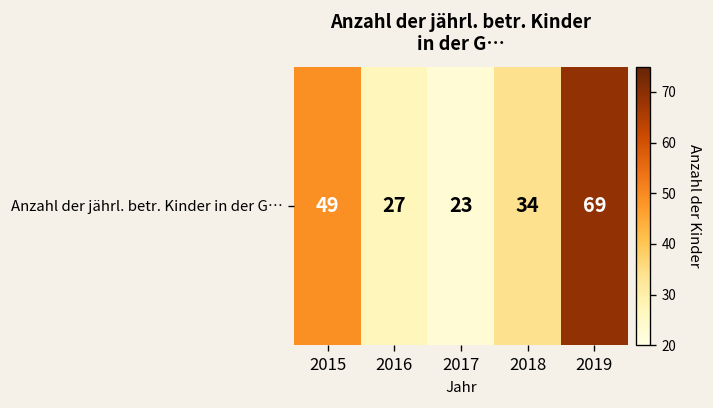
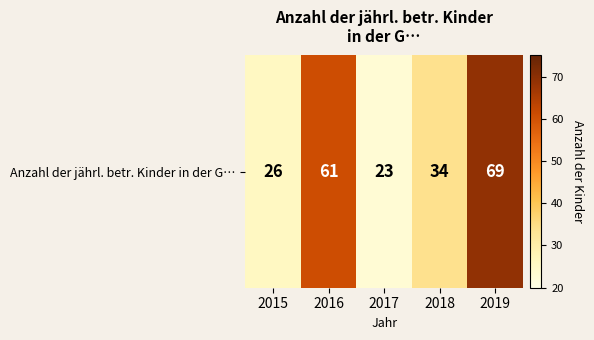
  {
    "Anzahl der jährl. betr. Kinder in der G…": {
-     "2015": 49,
-     "2016": 27,
+     "2015": 26,
+     "2016": 61,
      "2017": 23,
      "2018": 34,
      "2019": 69
    }
  }
